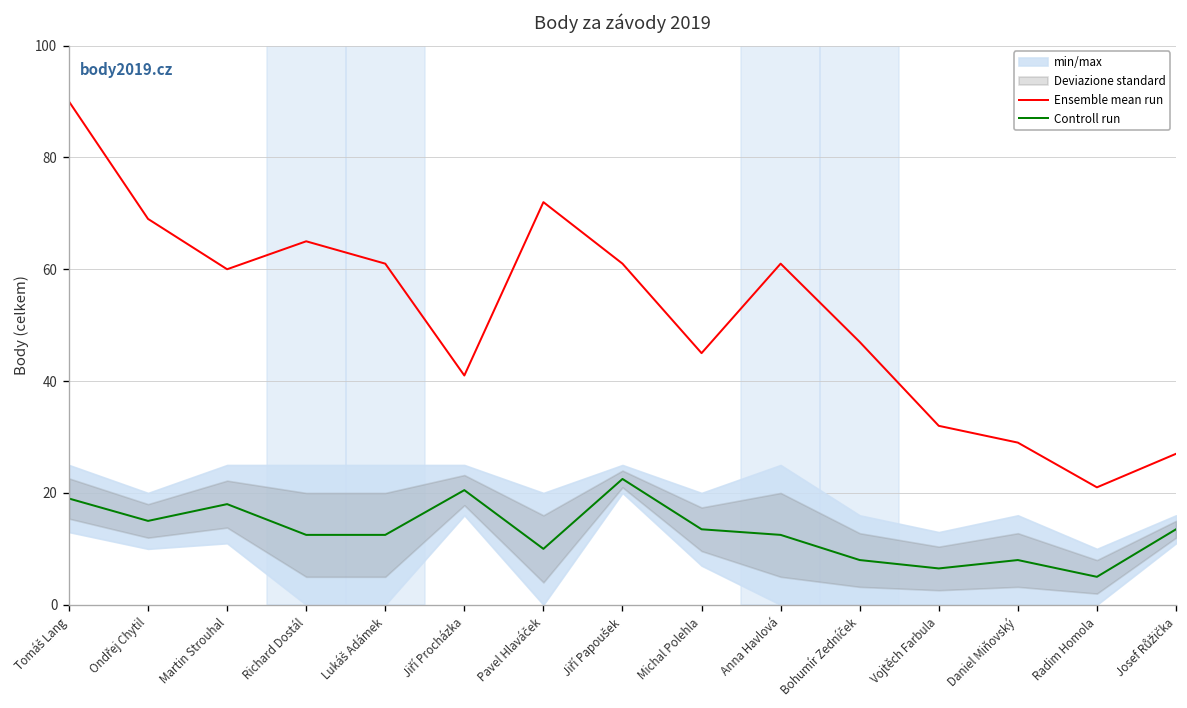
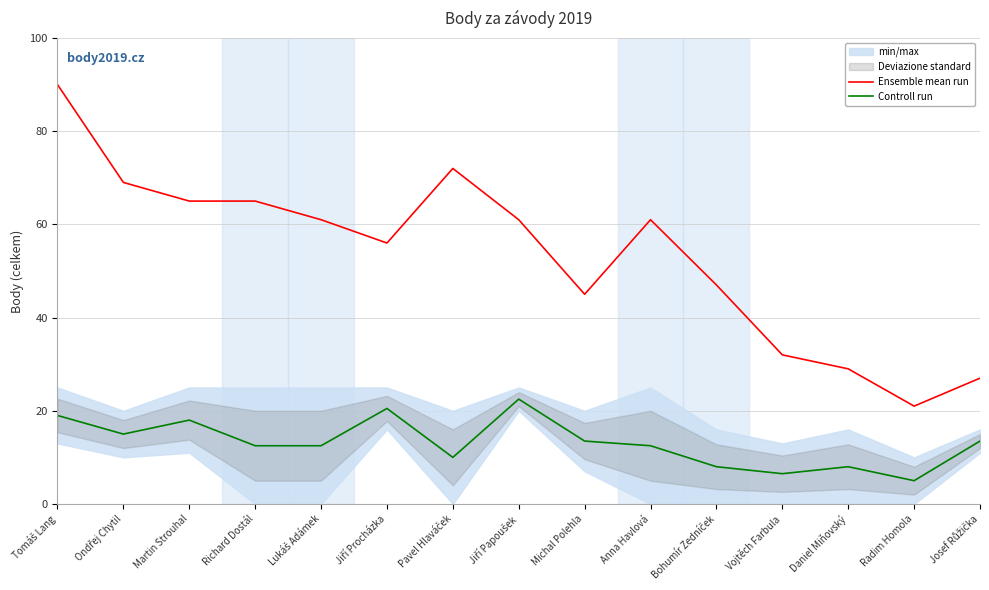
  {
    "Ensemble mean run": {
      "Tomáš Lang": 90,
      "Ondřej Chytil": 69,
-     "Martin Strouhal": 60,
+     "Martin Strouhal": 65,
      "Richard Dostál": 65,
      "Lukáš Adámek": 61,
-     "Jiří Procházka": 41,
+     "Jiří Procházka": 56,
      "Pavel Hlaváček": 72,
      "Jiří Papoušek": 61,
      "Michal Polehla": 45,
      "Anna Havlová": 61,
      "Bohumír Zedníček": 47,
      "Vojtěch Farbula": 32,
      "Daniel Miňovský": 29,
      "Radim Homola": 21,
      "Josef Růžička": 27
    },
    "Controll run": {
      "Tomáš Lang": 19,
      "Ondřej Chytil": 15,
      "Martin Strouhal": 18,
      "Richard Dostál": 13,
      "Lukáš Adámek": 13,
      "Jiří Procházka": 21,
      "Pavel Hlaváček": 10,
      "Jiří Papoušek": 23,
      "Michal Polehla": 14,
      "Anna Havlová": 13,
      "Bohumír Zedníček": 8,
      "Vojtěch Farbula": 7,
      "Daniel Miňovský": 8,
      "Radim Homola": 5,
      "Josef Růžička": 14
    }
  }
